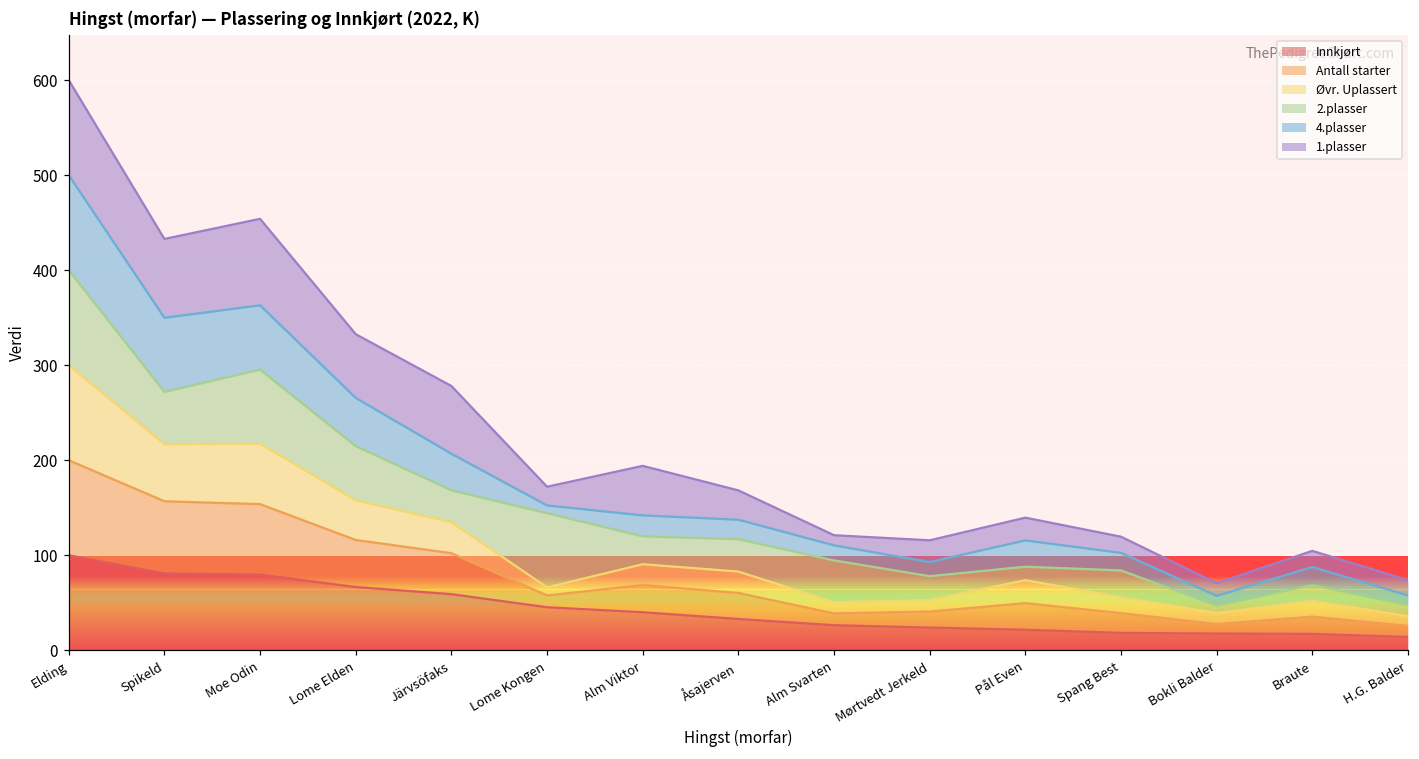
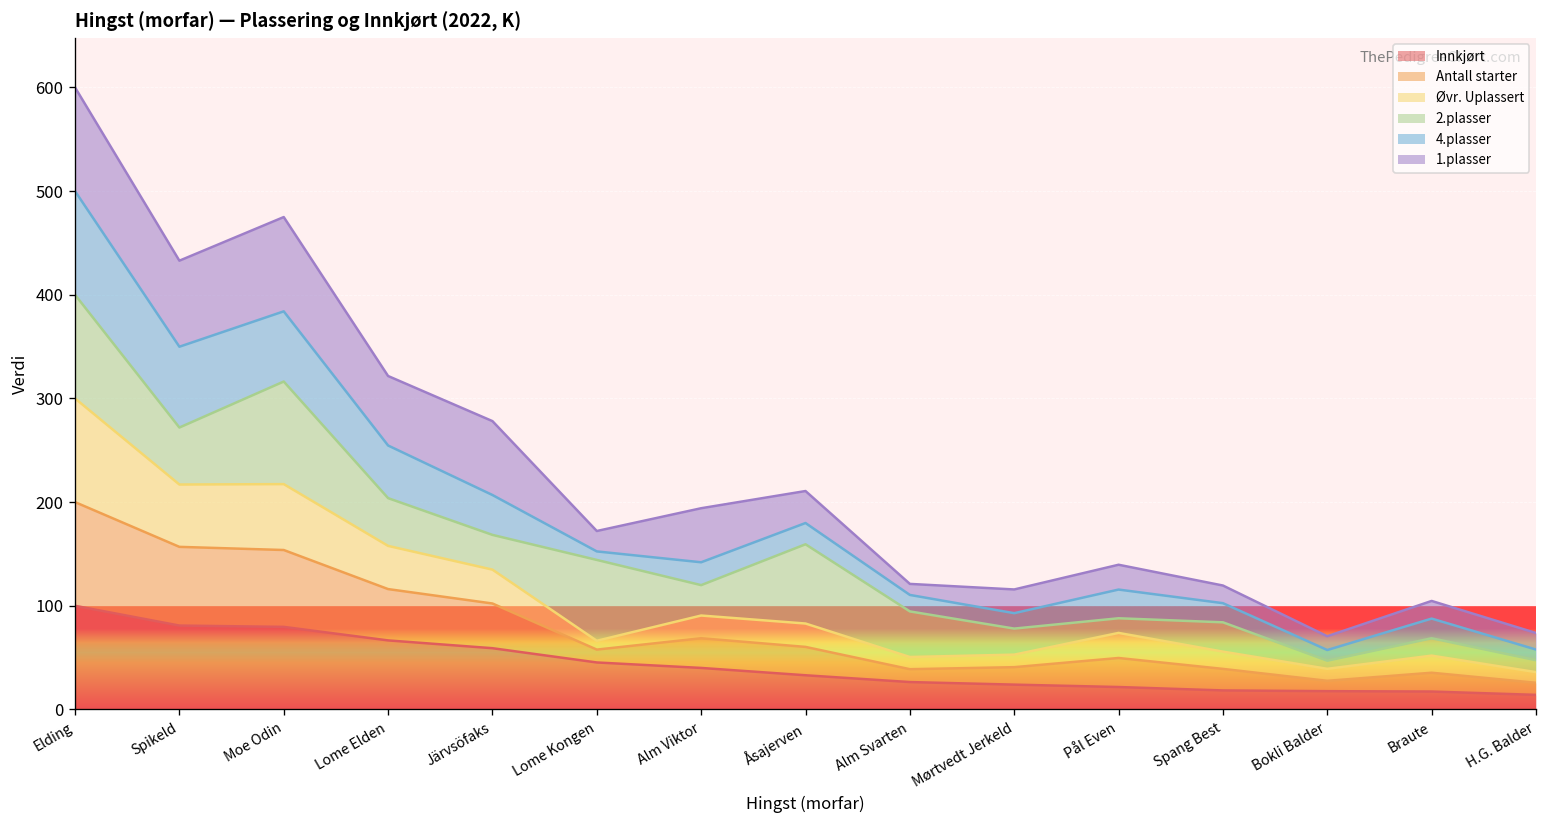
  {
    "2.plasser": {
      "Elding": 100,
      "Spikeld": 50,
-     "Moe Odin": 80,
-     "Lome Elden": 60,
+     "Moe Odin": 100,
+     "Lome Elden": 50,
      "Järvsöfaks": 30,
      "Lome Kongen": 80,
      "Alm Viktor": 30,
-     "Åsajerven": 30
+     "Åsajerven": 80
    }
  }
